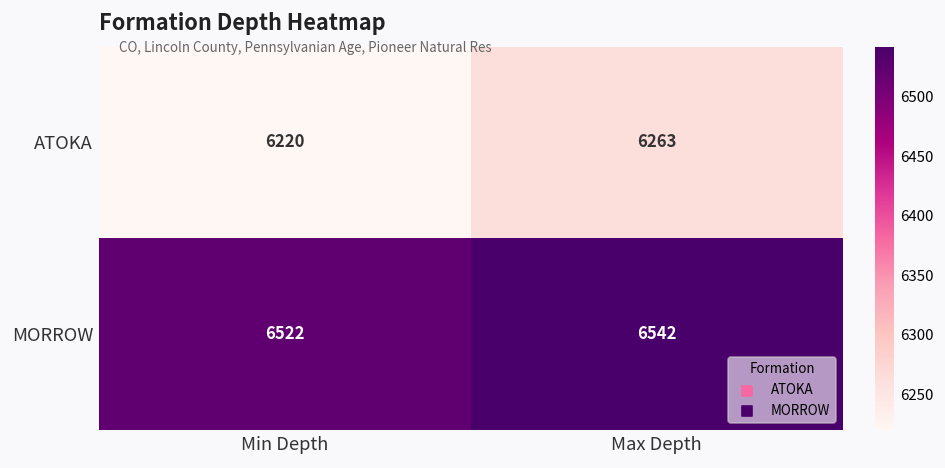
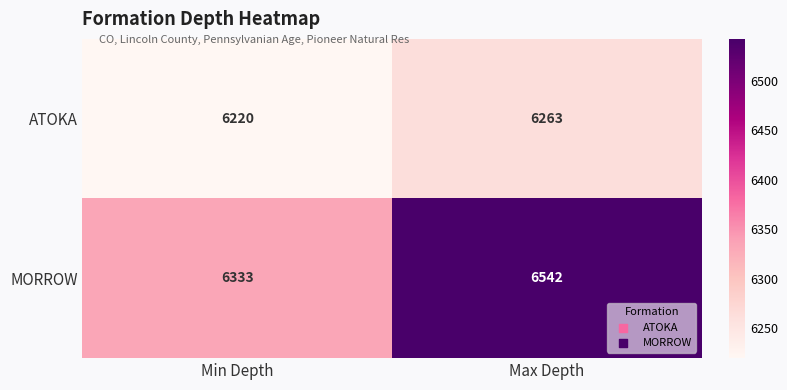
  {
    "ATOKA": {
      "Min Depth": 6220,
      "Max Depth": 6263
    },
    "MORROW": {
-     "Min Depth": 6522,
+     "Min Depth": 6333,
      "Max Depth": 6542
    }
  }
